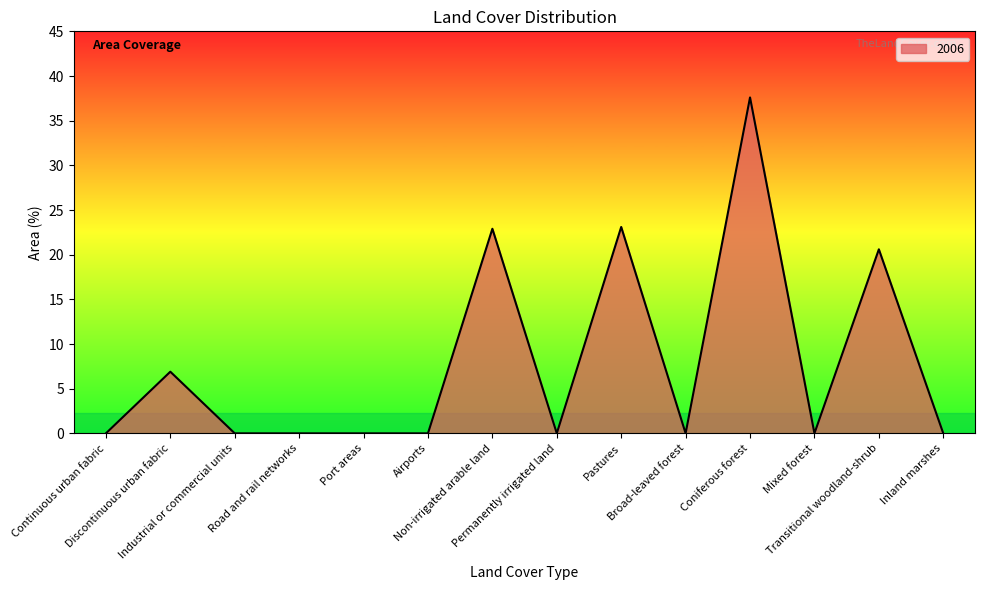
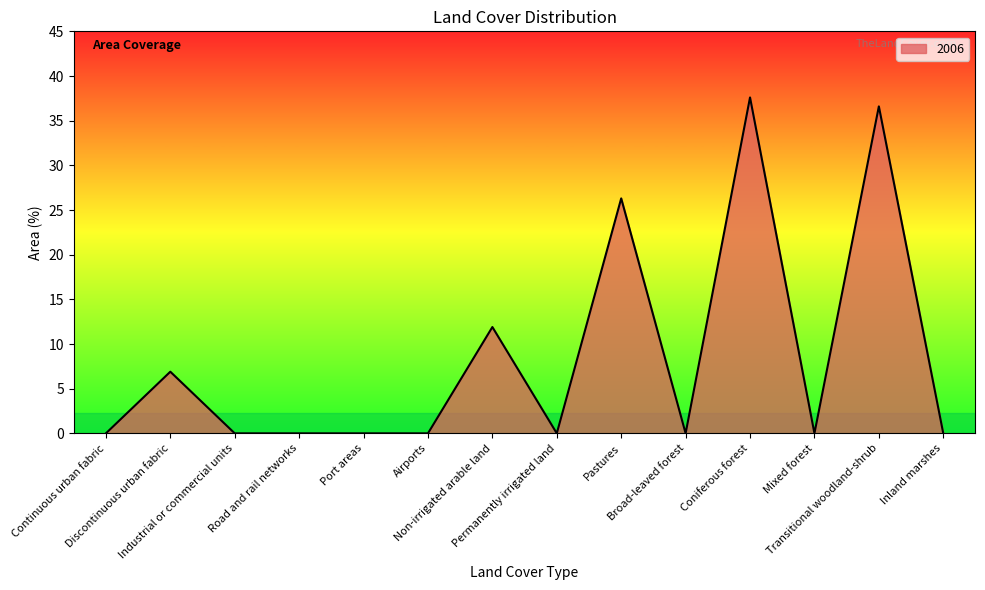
  {
    "Discontinuous urban fabric": 7,
-   "Non-irrigated arable land": 23,
-   "Pastures": 23,
+   "Non-irrigated arable land": 12,
+   "Pastures": 26,
    "Coniferous forest": 38,
-   "Transitional woodland-shrub": 21
+   "Transitional woodland-shrub": 37
  }
